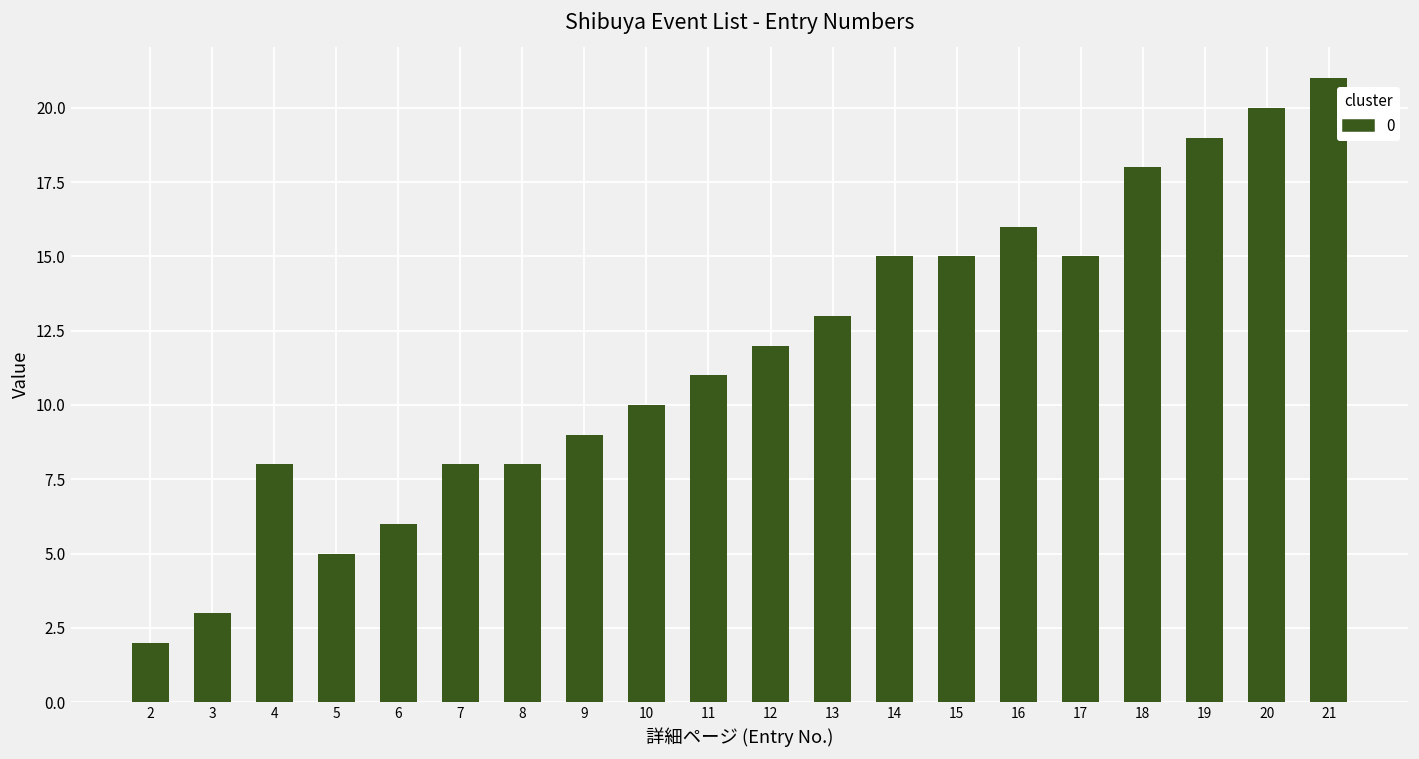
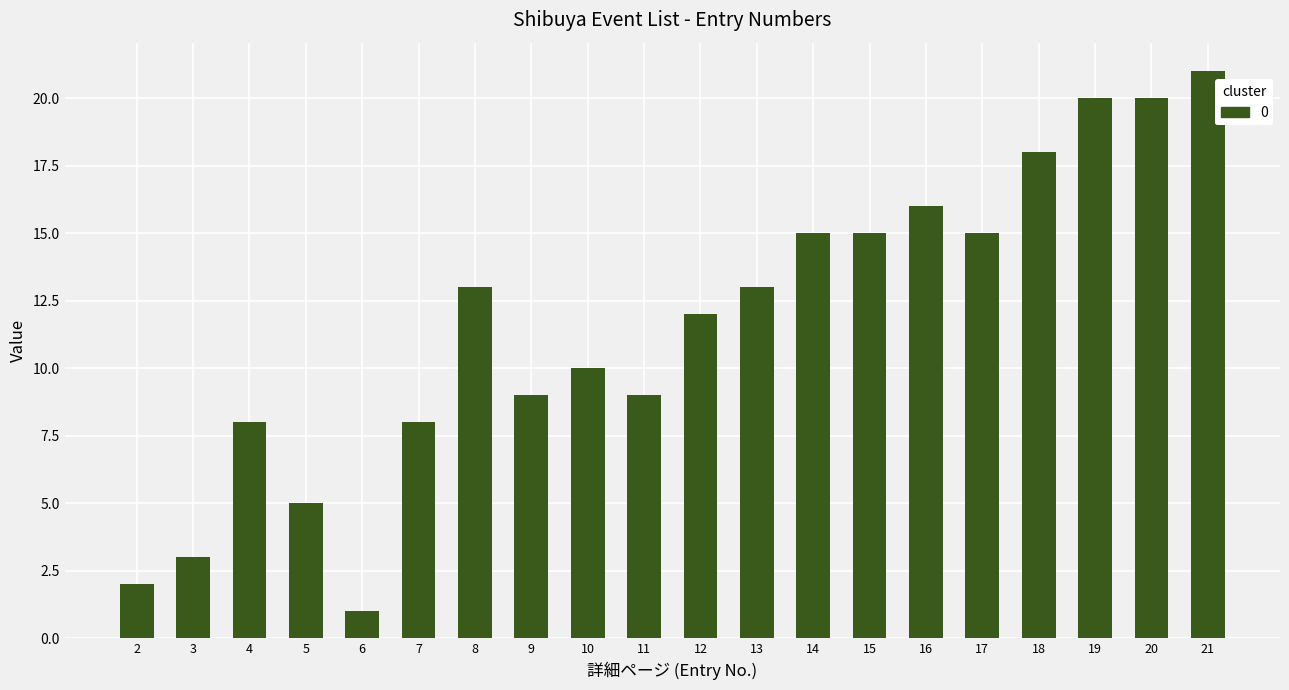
  {
    "2": 2,
    "3": 3,
    "4": 8,
    "5": 5,
-   "6": 6,
+   "6": 1,
    "7": 8,
-   "8": 8,
+   "8": 13,
    "9": 9,
    "10": 10,
-   "11": 11,
+   "11": 9,
    "12": 12,
    "13": 13,
    "14": 15,
    "15": 15,
    "16": 16,
    "17": 15,
    "18": 18,
-   "19": 19,
+   "19": 20,
    "20": 20,
    "21": 21
  }
